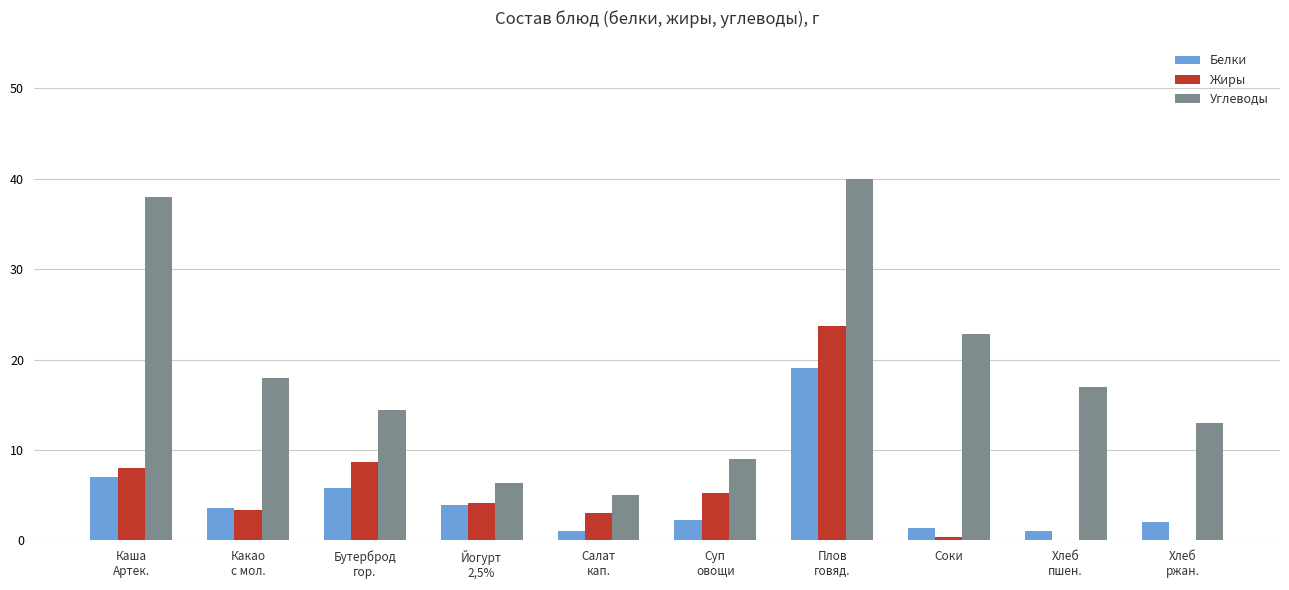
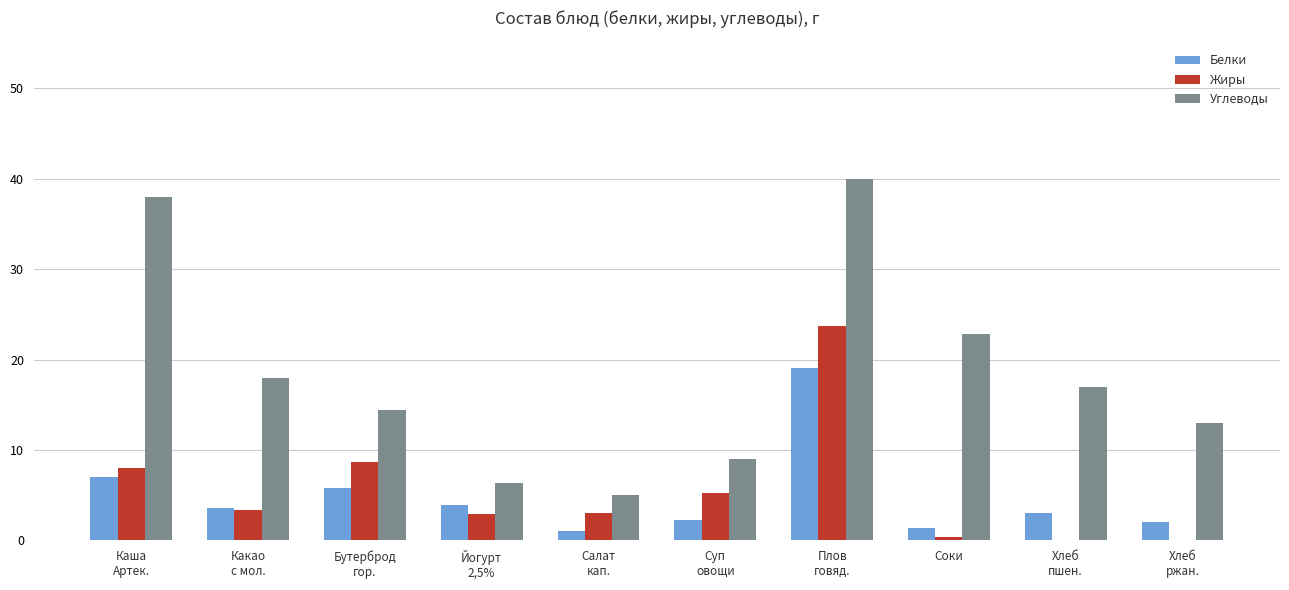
  {
    "Белки": {
      "Каша Артек.": 7,
      "Какао с мол.": 4,
      "Бутерброд гор.": 6,
      "Йогурт 2,5%": 4,
      "Салат кап.": 1,
      "Суп овощи": 2,
      "Плов говяд.": 19,
      "Соки": 1,
-     "Хлеб пшен.": 1,
+     "Хлеб пшен.": 3,
      "Хлеб ржан.": 2
    },
    "Жиры": {
      "Каша Артек.": 8,
      "Какао с мол.": 3,
      "Бутерброд гор.": 9,
-     "Йогурт 2,5%": 4,
+     "Йогурт 2,5%": 3,
      "Салат кап.": 3,
      "Суп овощи": 5,
      "Плов говяд.": 24,
      "Соки": 0,
      "Хлеб пшен.": 0,
      "Хлеб ржан.": 0
    },
    "Углеводы": {
      "Каша Артек.": 38,
      "Какао с мол.": 18,
      "Бутерброд гор.": 14,
      "Йогурт 2,5%": 6,
      "Салат кап.": 5,
      "Суп овощи": 9,
      "Плов говяд.": 40,
      "Соки": 23,
      "Хлеб пшен.": 17,
      "Хлеб ржан.": 13
    }
  }
